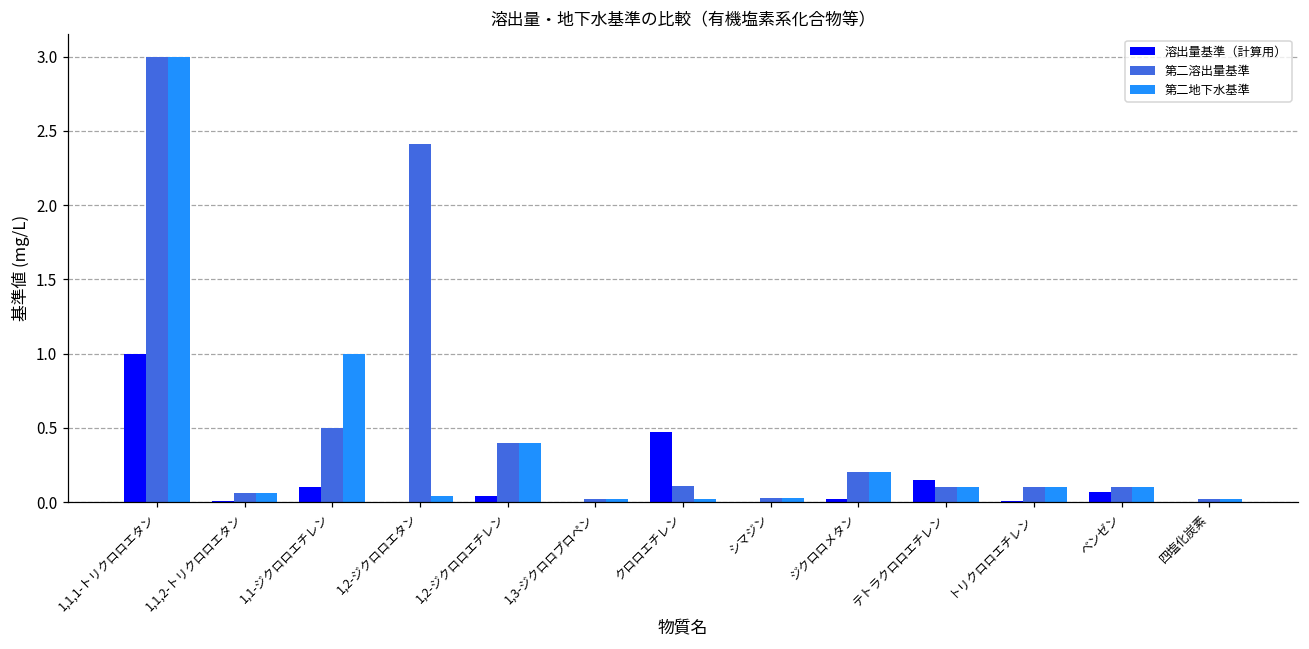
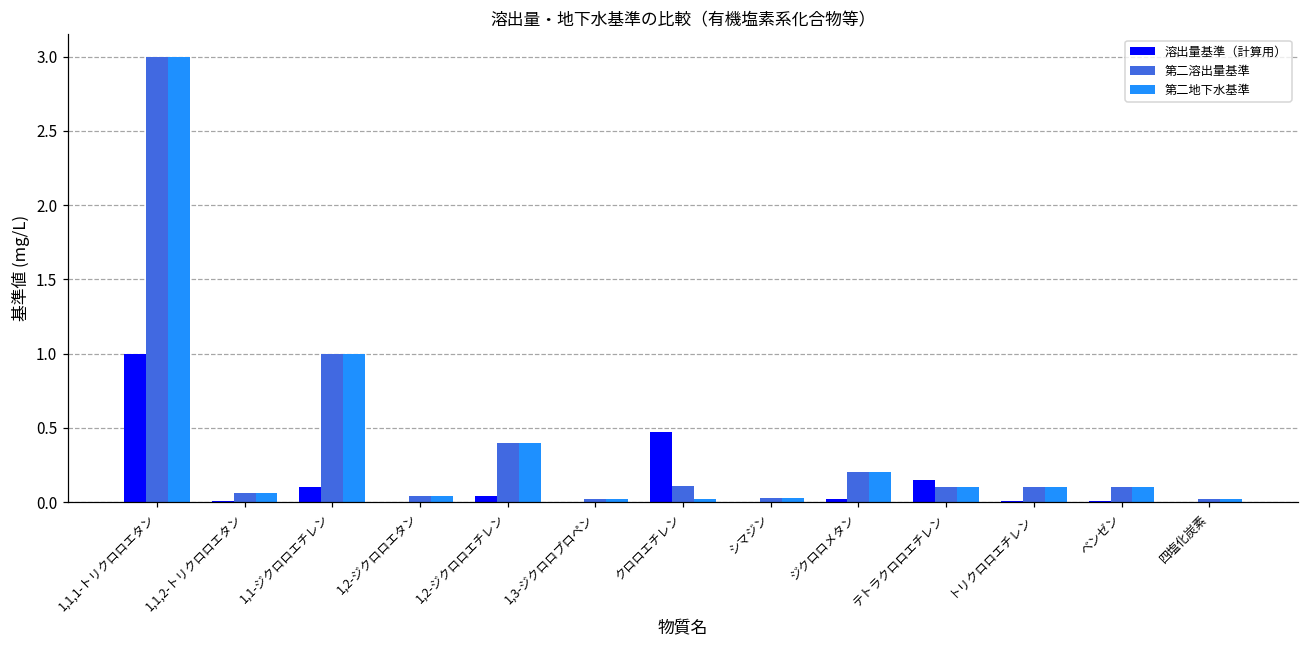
  {
    "溶出量基準（計算用）": {
      "1,1,1-トリクロロエタン": 1.00,
      "1,1-ジクロロエチレン": 0.10,
      "1,2-ジクロロエチレン": 0.04,
      "クロロエチレン": 0.47,
      "ジクロロメタン": 0.02,
      "テトラクロロエチレン": 0.15,
-     "ベンゼン": 0.07
+     "ベンゼン": 0.01
    },
    "第二溶出量基準": {
      "1,1,1-トリクロロエタン": 3.00,
      "1,1,2-トリクロロエタン": 0.06,
-     "1,1-ジクロロエチレン": 0.5,
-     "1,2-ジクロロエタン": 2.41,
+     "1,1-ジクロロエチレン": 1.0,
+     "1,2-ジクロロエタン": 0.04,
      "1,2-ジクロロエチレン": 0.40,
      "1,3-ジクロロプロペン": 0.02,
      "クロロエチレン": 0.11,
      "シマジン": 0.03,
      "ジクロロメタン": 0.20,
      "テトラクロロエチレン": 0.10,
      "トリクロロエチレン": 0.10,
      "ベンゼン": 0.10,
      "四塩化炭素": 0.02
    },
    "第二地下水基準": {
      "1,1,1-トリクロロエタン": 3.00,
      "1,1,2-トリクロロエタン": 0.06,
      "1,1-ジクロロエチレン": 1.00,
      "1,2-ジクロロエタン": 0.04,
      "1,2-ジクロロエチレン": 0.40,
      "1,3-ジクロロプロペン": 0.02,
      "クロロエチレン": 0.02,
      "シマジン": 0.03,
      "ジクロロメタン": 0.20,
      "テトラクロロエチレン": 0.10,
      "トリクロロエチレン": 0.10,
      "ベンゼン": 0.10,
      "四塩化炭素": 0.02
    }
  }
